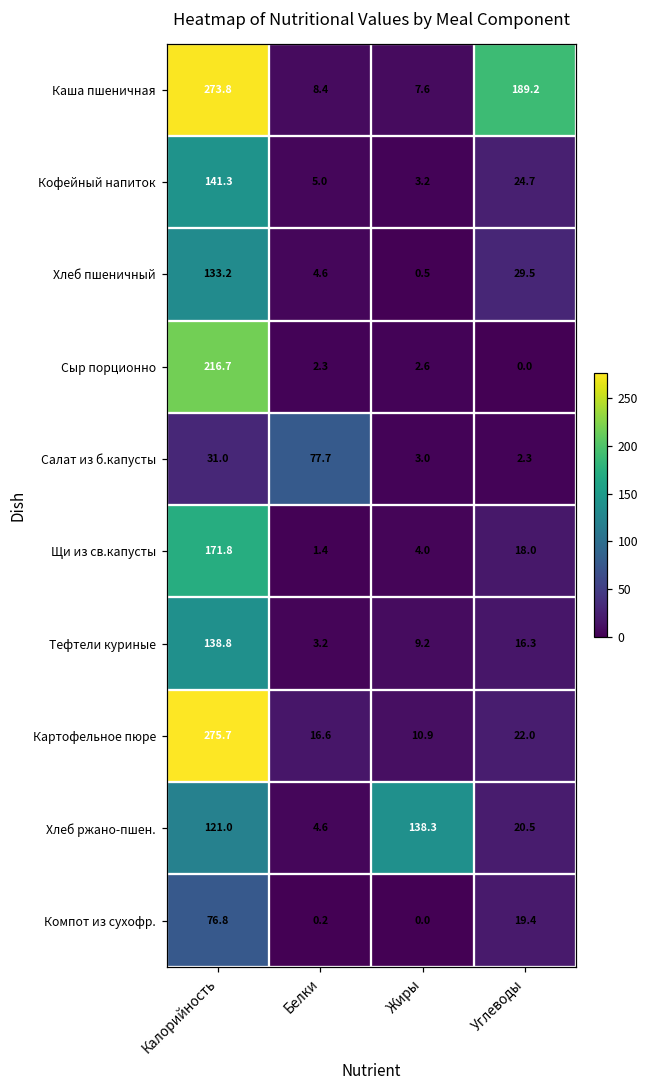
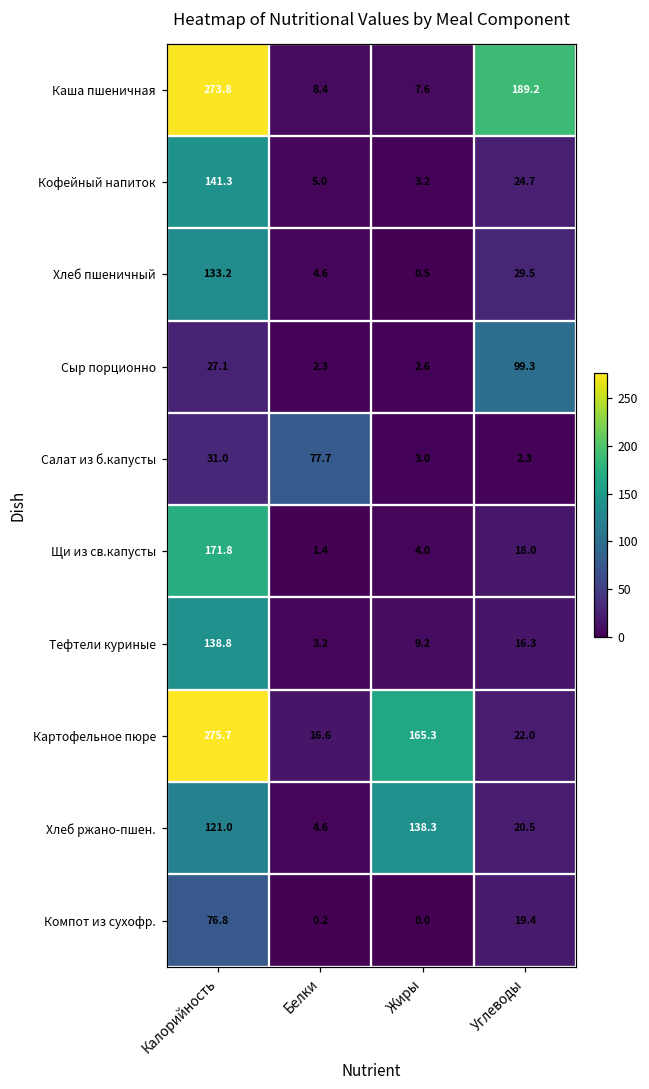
  {
    "Каша пшеничная": {
      "Калорийность": 273.8,
      "Белки": 8.4,
      "Жиры": 7.6,
      "Углеводы": 189.2
    },
    "Кофейный напиток": {
      "Калорийность": 141.3,
      "Белки": 5.0,
      "Жиры": 3.2,
      "Углеводы": 24.7
    },
    "Хлеб пшеничный": {
      "Калорийность": 133.2,
      "Белки": 4.6,
      "Жиры": 0.5,
      "Углеводы": 29.5
    },
    "Сыр порционно": {
-     "Калорийность": 216.7,
+     "Калорийность": 27.1,
      "Белки": 2.3,
      "Жиры": 2.6,
-     "Углеводы": 0.0
+     "Углеводы": 99.3
    },
    "Салат из б.капусты": {
      "Калорийность": 31.0,
      "Белки": 77.7,
      "Жиры": 3.0,
      "Углеводы": 2.3
    },
    "Щи из св.капусты": {
      "Калорийность": 171.8,
      "Белки": 1.4,
      "Жиры": 4.0,
      "Углеводы": 18.0
    },
    "Тефтели куриные": {
      "Калорийность": 138.8,
      "Белки": 3.2,
      "Жиры": 9.2,
      "Углеводы": 16.3
    },
    "Картофельное пюре": {
      "Калорийность": 275.7,
      "Белки": 16.6,
-     "Жиры": 10.9,
+     "Жиры": 165.3,
      "Углеводы": 22.0
    },
    "Хлеб ржано-пшен.": {
      "Калорийность": 121.0,
      "Белки": 4.6,
      "Жиры": 138.3,
      "Углеводы": 20.5
    },
    "Компот из сухофр.": {
      "Калорийность": 76.8,
      "Белки": 0.2,
      "Жиры": 0.0,
      "Углеводы": 19.4
    }
  }
